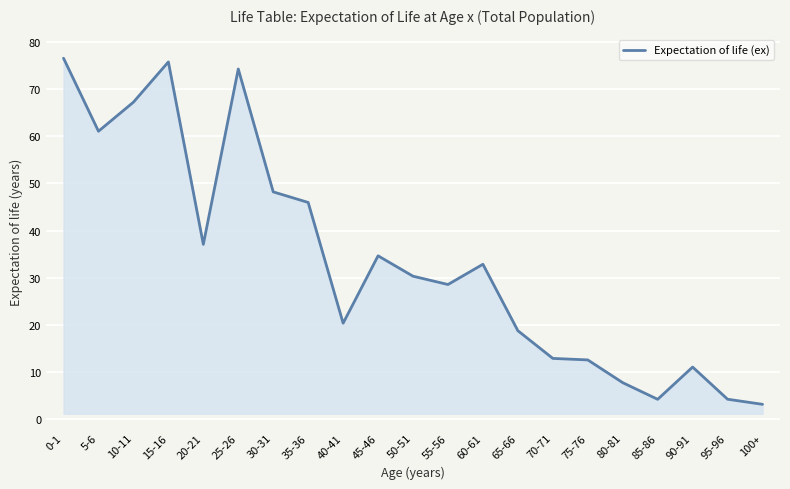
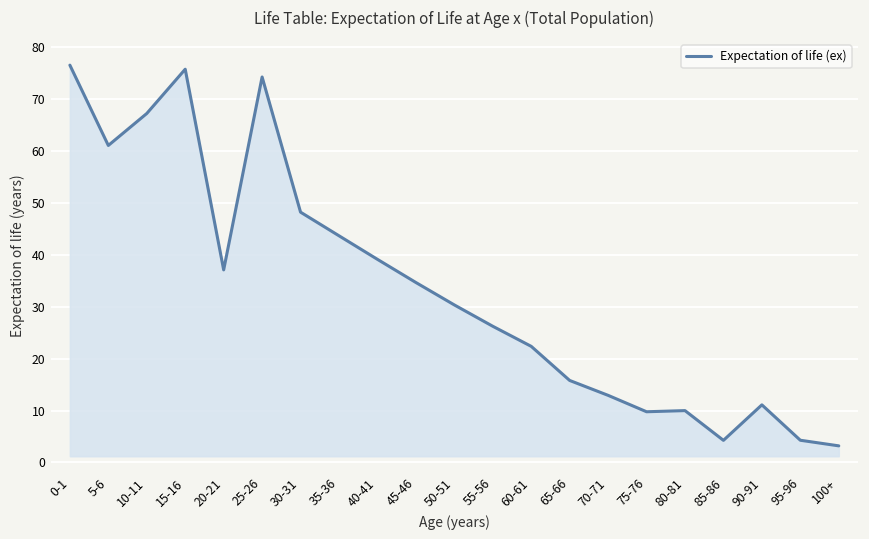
  {
    "0-1": 77,
    "5-6": 61,
    "10-11": 67,
    "15-16": 76,
    "20-21": 37,
    "25-26": 74,
    "30-31": 48,
-   "35-36": 46,
-   "40-41": 20,
+   "35-36": 44,
+   "40-41": 39,
    "45-46": 35,
    "50-51": 30,
-   "55-56": 29,
-   "60-61": 33,
-   "65-66": 19,
+   "55-56": 26,
+   "60-61": 22,
+   "65-66": 16,
    "70-71": 13,
-   "75-76": 13,
-   "80-81": 8,
+   "75-76": 10,
+   "80-81": 10,
    "85-86": 4,
    "90-91": 11,
    "95-96": 4,
    "100+": 3
  }
